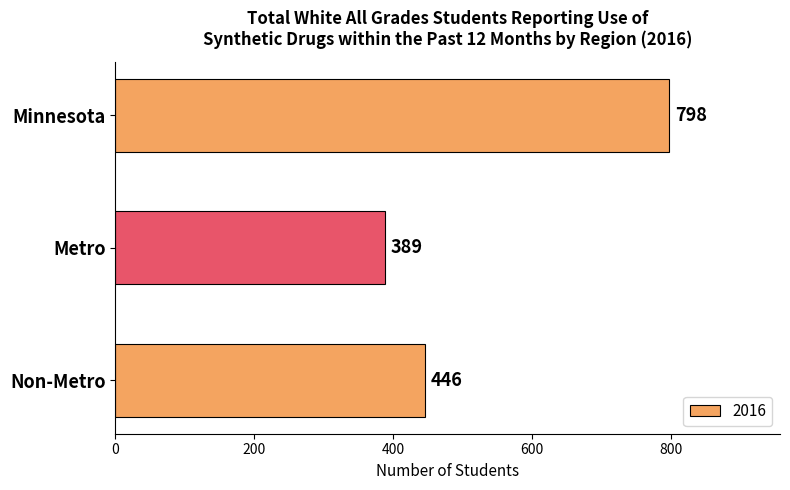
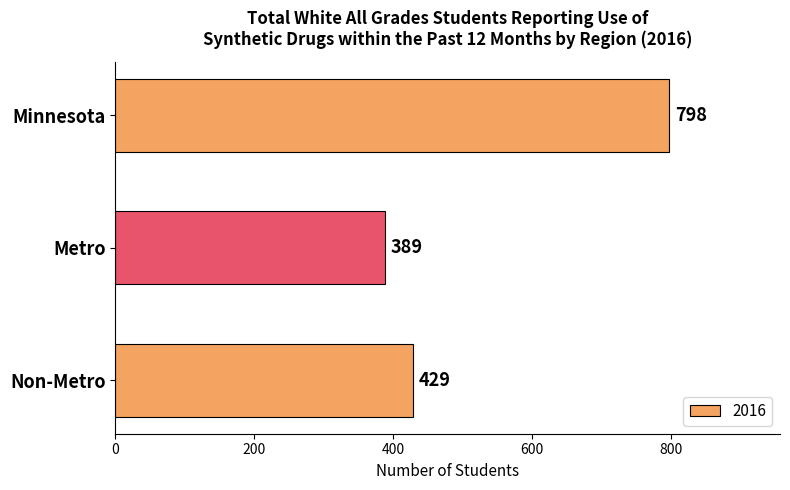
  {
    "Minnesota": 798,
    "Metro": 389,
-   "Non-Metro": 446
+   "Non-Metro": 429
  }
